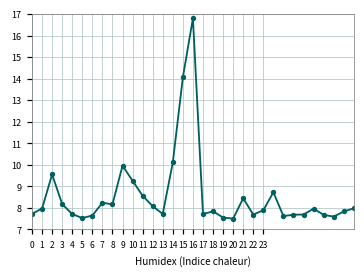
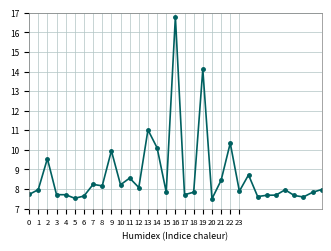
  {
    "0": 7.7,
    "1": 8.0,
    "2": 9.6,
-   "3": 8.2,
+   "3": 7.7,
    "4": 7.7,
    "5": 7.5,
    "6": 7.6,
    "7": 8.2,
    "8": 8.2,
    "9": 10.0,
-   "10": 9.3,
+   "10": 8.2,
    "11": 8.6,
    "12": 8.1,
-   "13": 7.7,
+   "13": 11.0,
    "14": 10.1,
-   "15": 14.1,
+   "15": 7.8,
    "16": 16.8,
    "17": 7.7,
    "18": 7.8,
-   "19": 7.6,
+   "19": 14.1,
    "20": 7.5,
    "21": 8.4,
-   "22": 7.7,
+   "22": 10.3,
    "23": 7.9
  }
